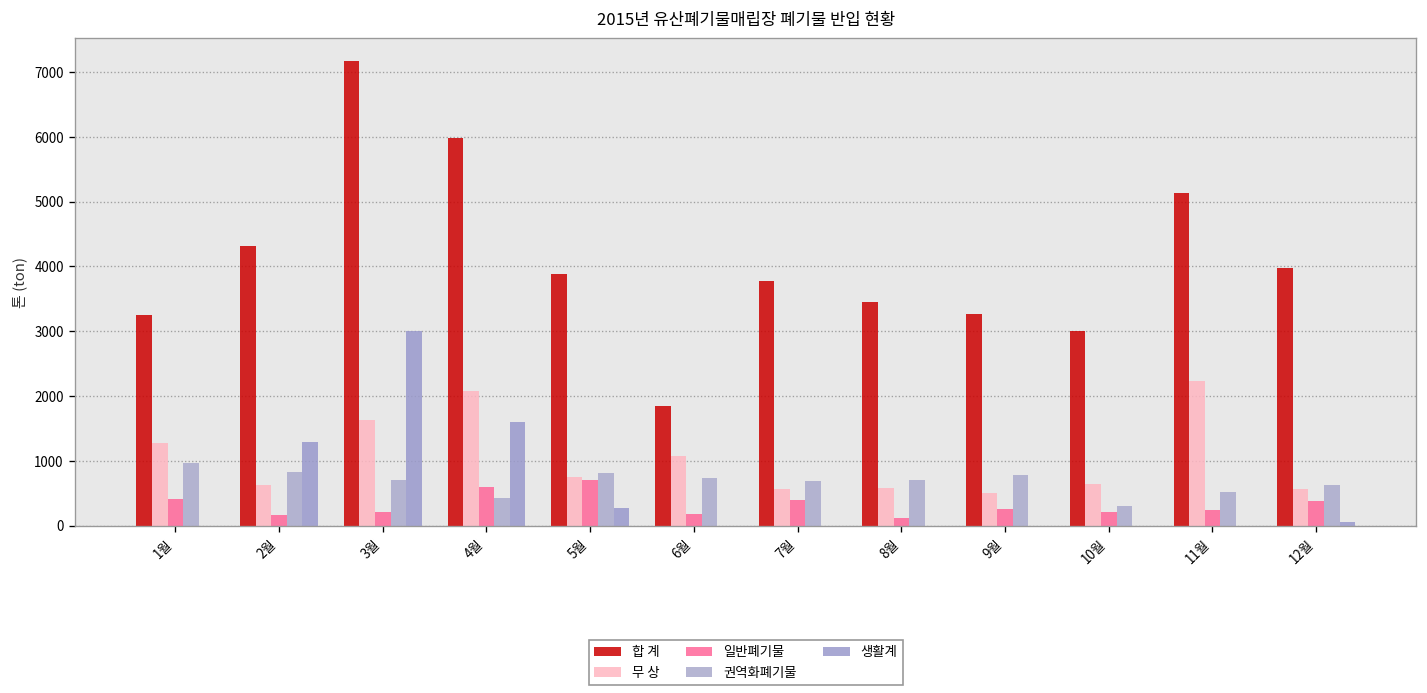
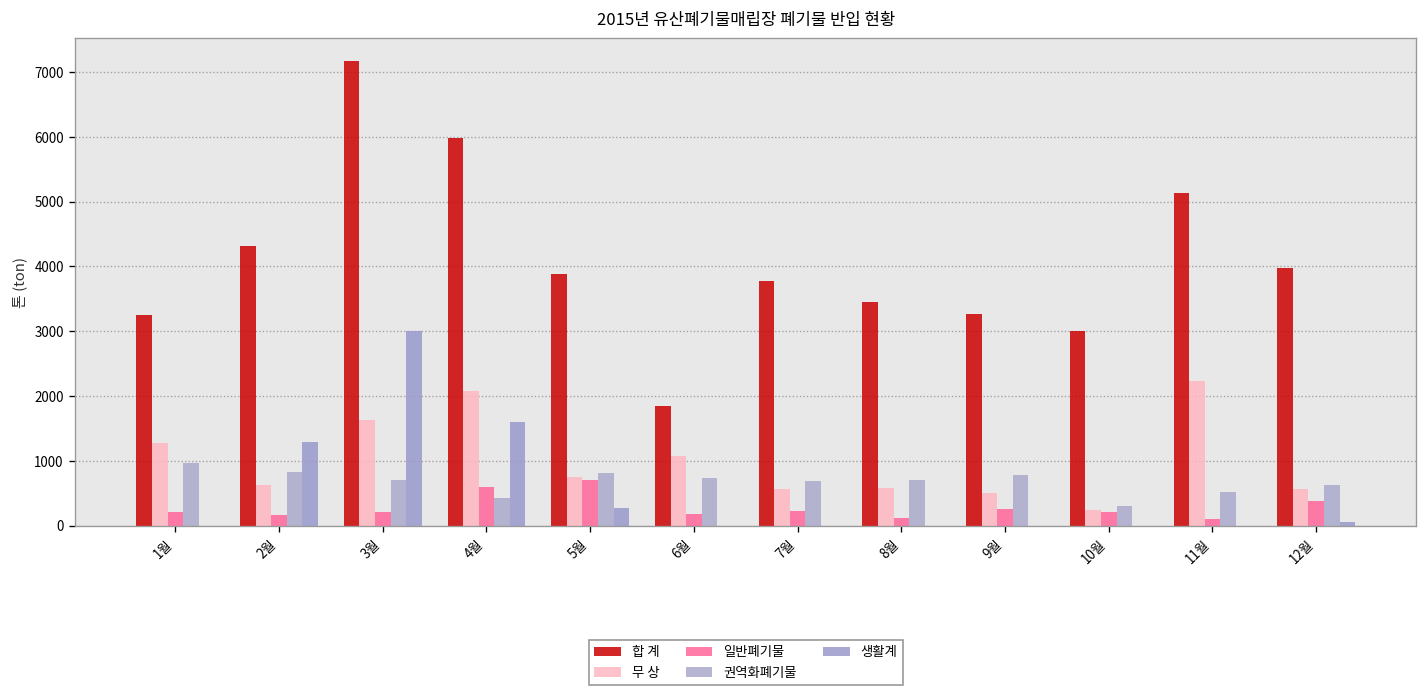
  {
    "합 계": {
      "1월": 3300,
      "2월": 4300,
      "3월": 7200,
      "4월": 6000,
      "5월": 3900,
      "6월": 1800,
      "7월": 3800,
      "8월": 3500,
      "9월": 3300,
      "10월": 3000,
      "11월": 5100,
      "12월": 4000
    },
    "무 상": {
      "1월": 1300,
      "2월": 600,
      "3월": 1600,
      "4월": 2100,
      "5월": 800,
      "6월": 1100,
      "7월": 600,
      "8월": 600,
      "9월": 500,
-     "10월": 600,
+     "10월": 200,
      "11월": 2200,
      "12월": 600
    },
    "일반폐기물": {
-     "1월": 400,
+     "1월": 200,
      "2월": 200,
      "3월": 200,
      "4월": 600,
      "5월": 700,
      "6월": 200,
-     "7월": 400,
+     "7월": 200,
      "8월": 100,
      "9월": 300,
      "10월": 200,
-     "11월": 200,
+     "11월": 100,
      "12월": 400
    }
  }
